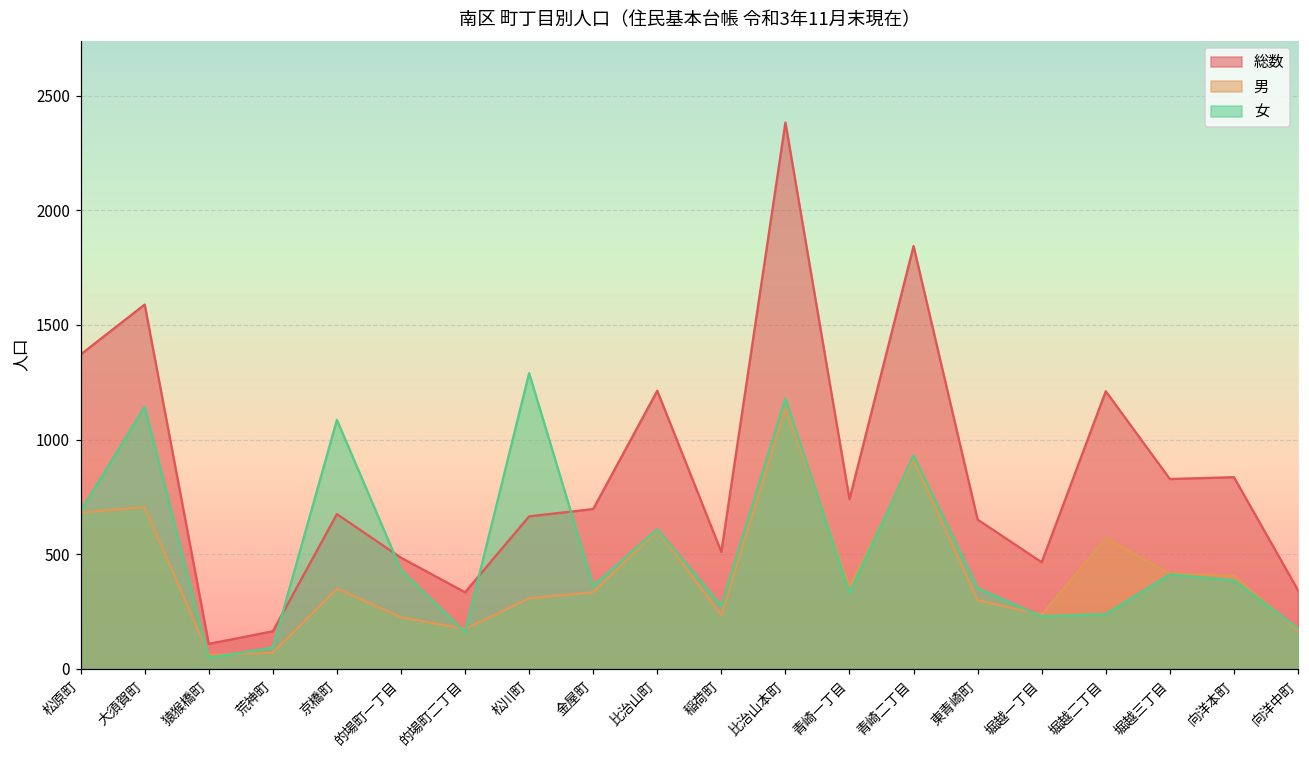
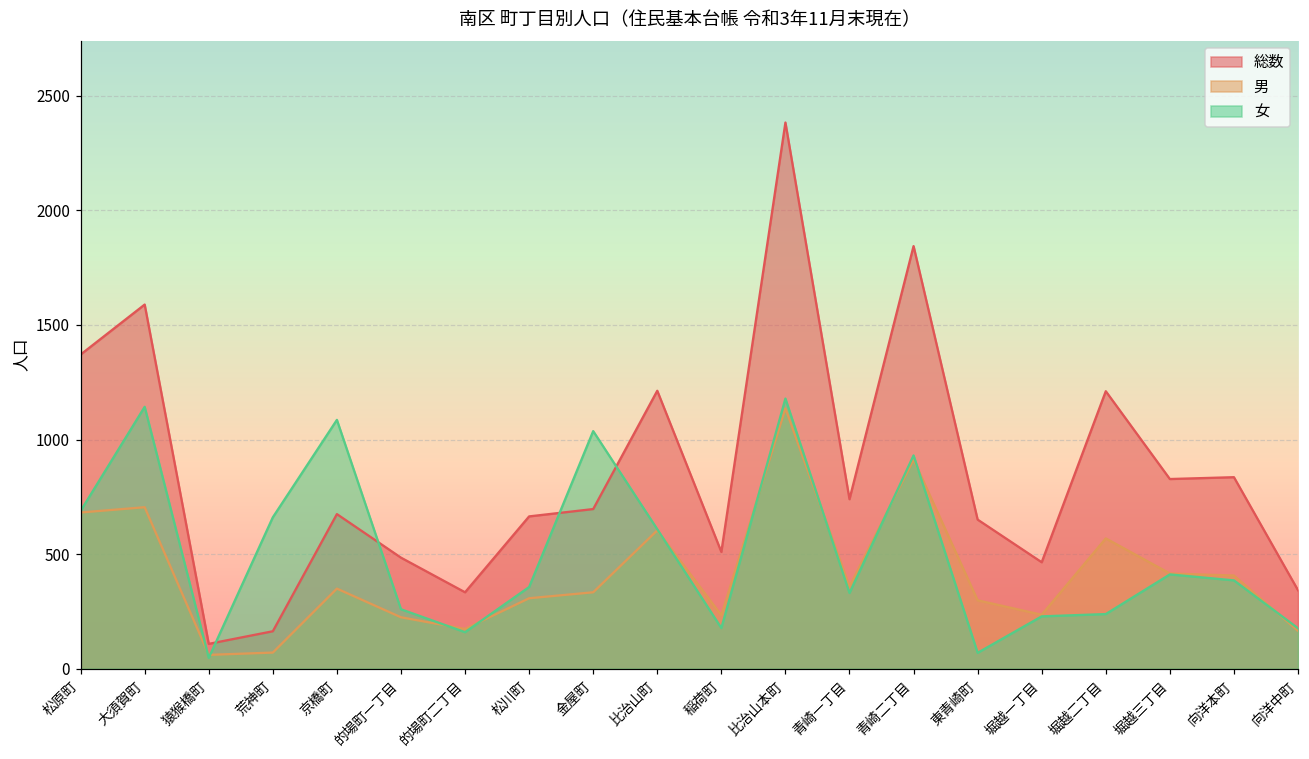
  {
    "女": {
      "大須賀町": 1140,
      "猿猴橋町": 50,
-     "荒神町": 90,
+     "荒神町": 660,
      "京橋町": 1090,
-     "的場町一丁目": 430,
+     "的場町一丁目": 260,
      "的場町二丁目": 160,
-     "松川町": 1290,
-     "金屋町": 360,
-     "稲荷町": 280,
+     "松川町": 360,
+     "金屋町": 1040,
+     "稲荷町": 180,
      "比治山本町": 1180,
      "青崎一丁目": 330,
      "青崎二丁目": 930,
-     "東青崎町": 350,
+     "東青崎町": 70,
      "堀越二丁目": 240,
      "向洋本町": 390
    }
  }
